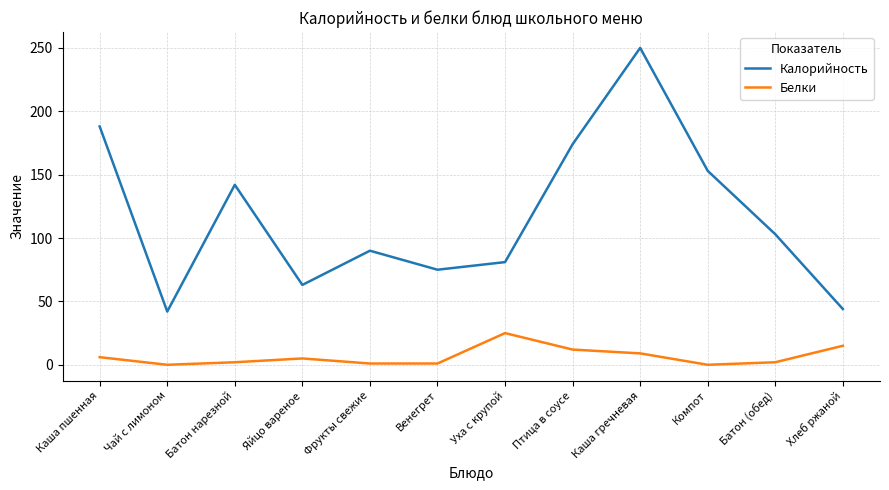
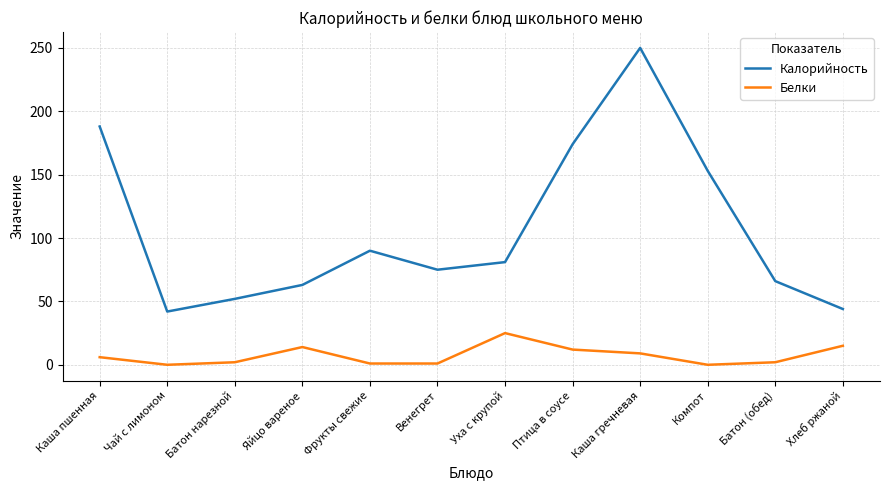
  {
    "Калорийность": {
      "Каша пшенная": 188,
      "Чай с лимоном": 42,
-     "Батон нарезной": 142,
+     "Батон нарезной": 52,
      "Яйцо вареное": 63,
      "Фрукты свежие": 90,
      "Венегрет": 75,
      "Уха с крупой": 81,
      "Птица в соусе": 174,
      "Каша гречневая": 250,
      "Компот": 153,
-     "Батон (обед)": 103,
+     "Батон (обед)": 66,
      "Хлеб ржаной": 44
    },
    "Белки": {
      "Каша пшенная": 6,
      "Чай с лимоном": 0,
      "Батон нарезной": 2,
-     "Яйцо вареное": 5,
+     "Яйцо вареное": 14,
      "Фрукты свежие": 1,
      "Венегрет": 1,
      "Уха с крупой": 25,
      "Птица в соусе": 12,
      "Каша гречневая": 9,
      "Компот": 0,
      "Батон (обед)": 2,
      "Хлеб ржаной": 15
    }
  }
